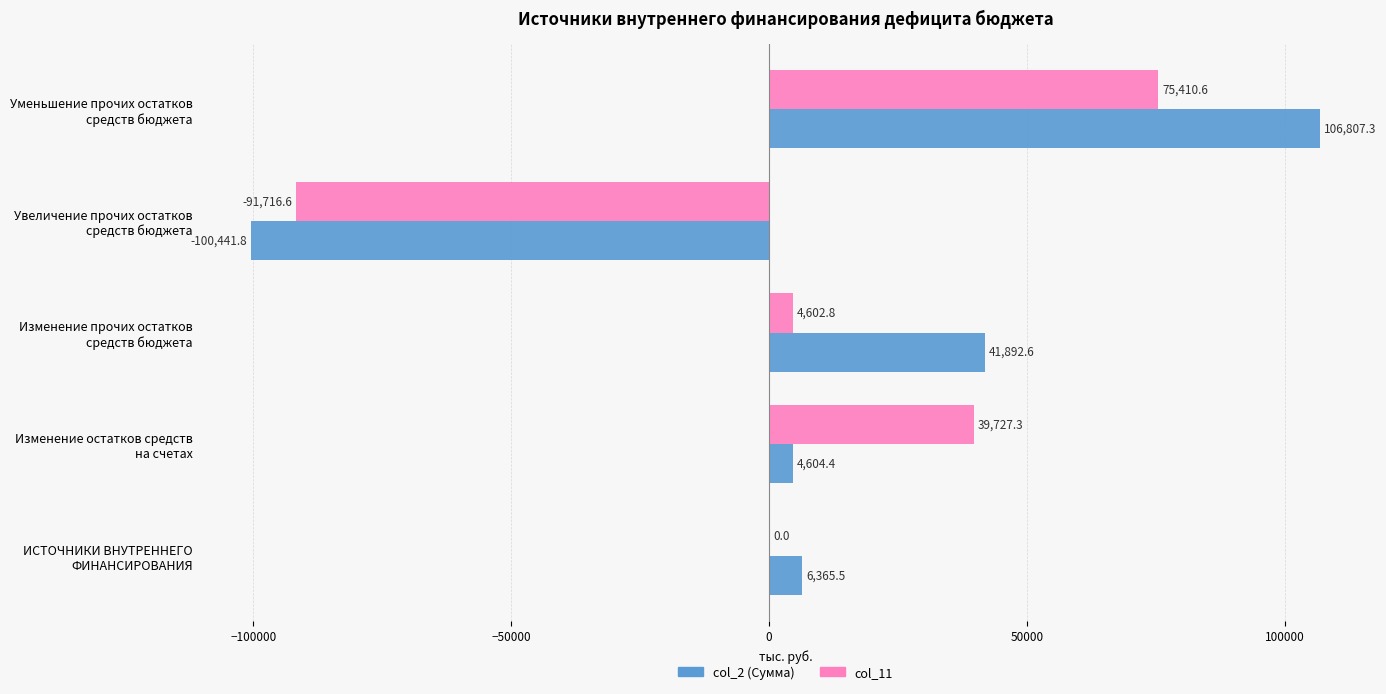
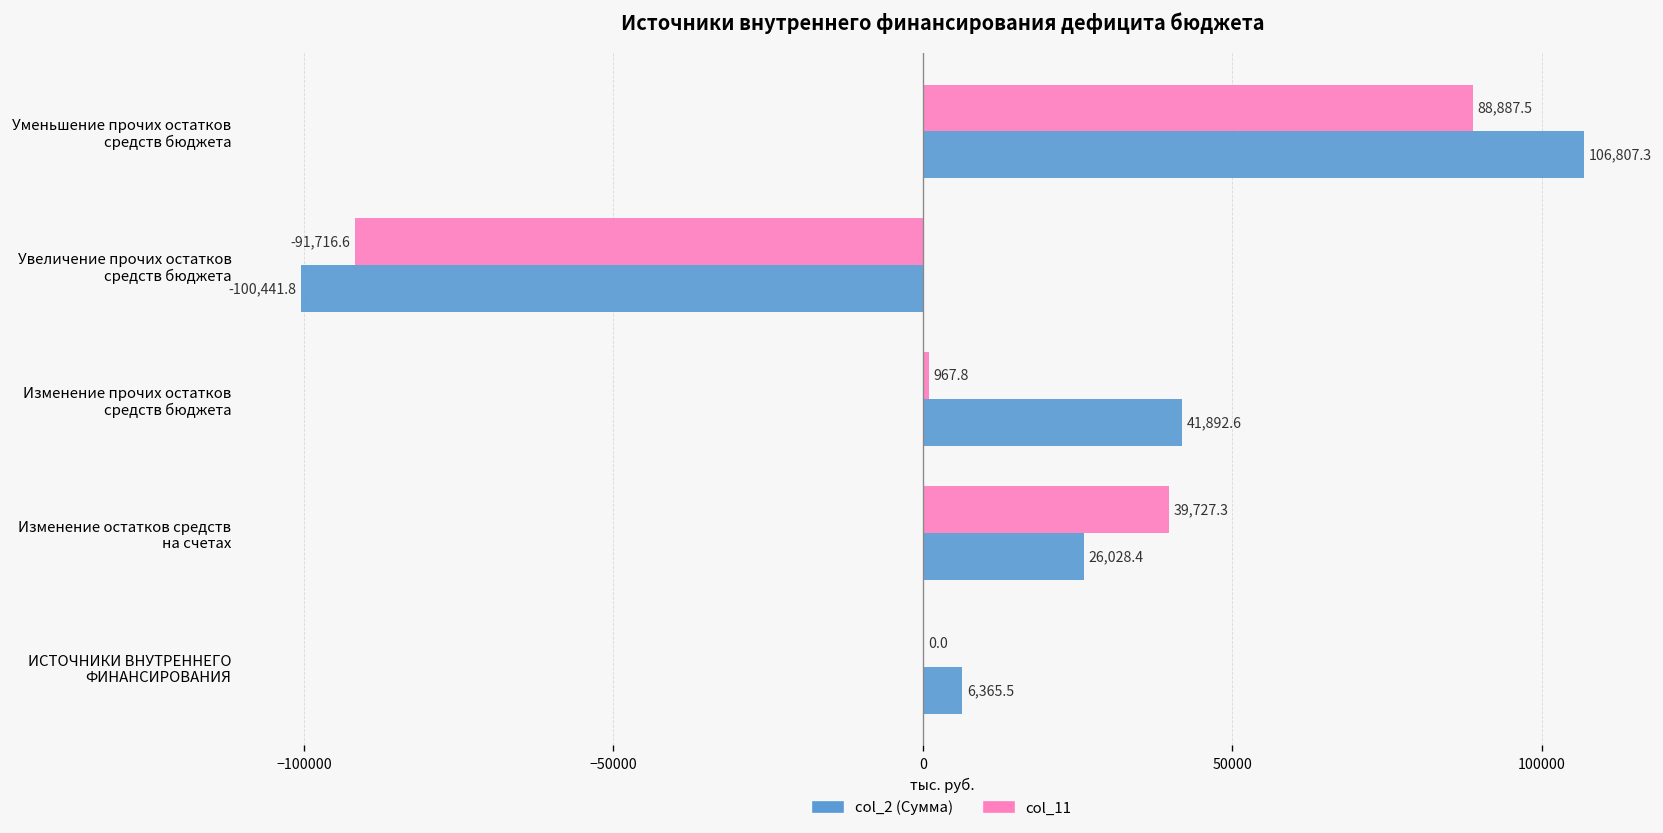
  {
    "col_2 (Сумма)": {
      "Уменьшение прочих остатков средств бюджета": "106,807.3",
      "Увеличение прочих остатков средств бюджета": "-100,441.8",
      "Изменение прочих остатков средств бюджета": "41,892.6",
-     "Изменение остатков средств на счетах": "4,604.4",
+     "Изменение остатков средств на счетах": "26,028.4",
      "ИСТОЧНИКИ ВНУТРЕННЕГО ФИНАНСИРОВАНИЯ": "6,365.5"
    },
    "col_11": {
-     "Уменьшение прочих остатков средств бюджета": "75,410.6",
+     "Уменьшение прочих остатков средств бюджета": "88,887.5",
      "Увеличение прочих остатков средств бюджета": "-91,716.6",
-     "Изменение прочих остатков средств бюджета": "4,602.8",
+     "Изменение прочих остатков средств бюджета": "967.8",
      "Изменение остатков средств на счетах": "39,727.3",
      "ИСТОЧНИКИ ВНУТРЕННЕГО ФИНАНСИРОВАНИЯ": "0.0"
    }
  }
